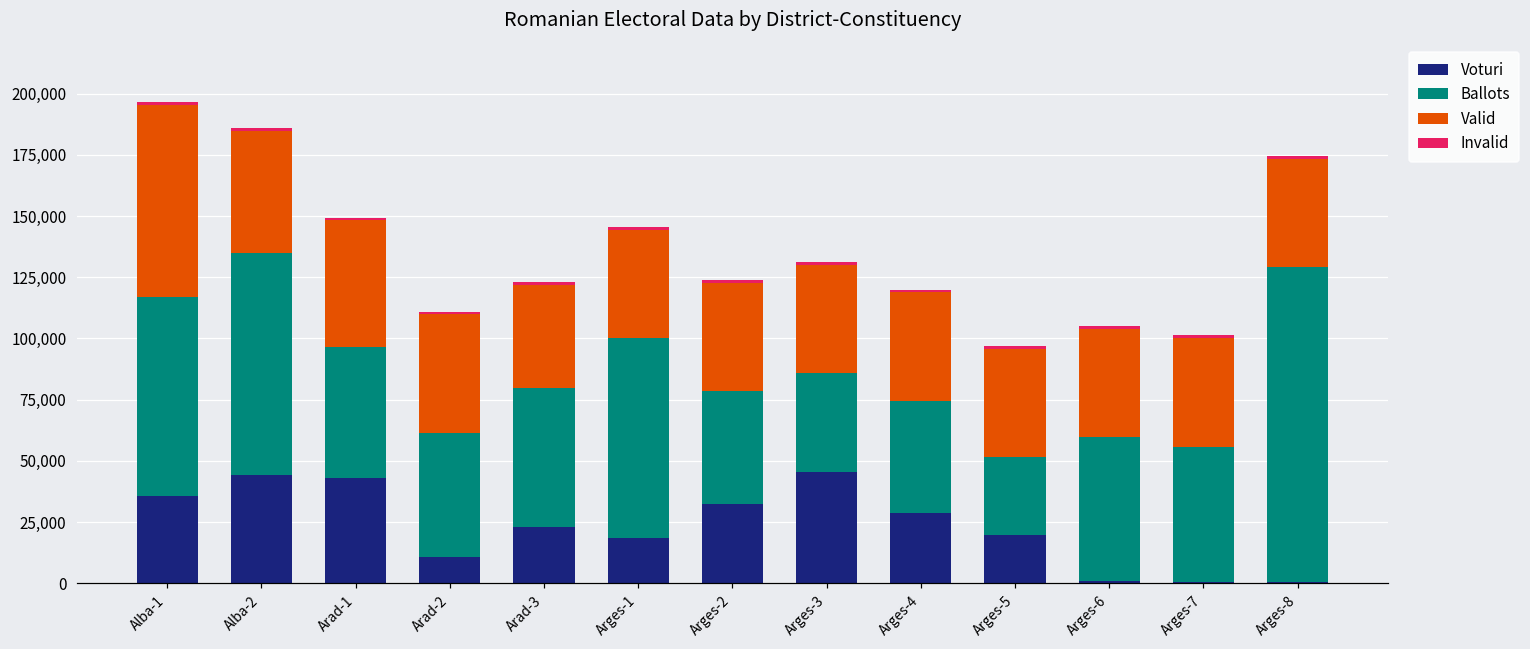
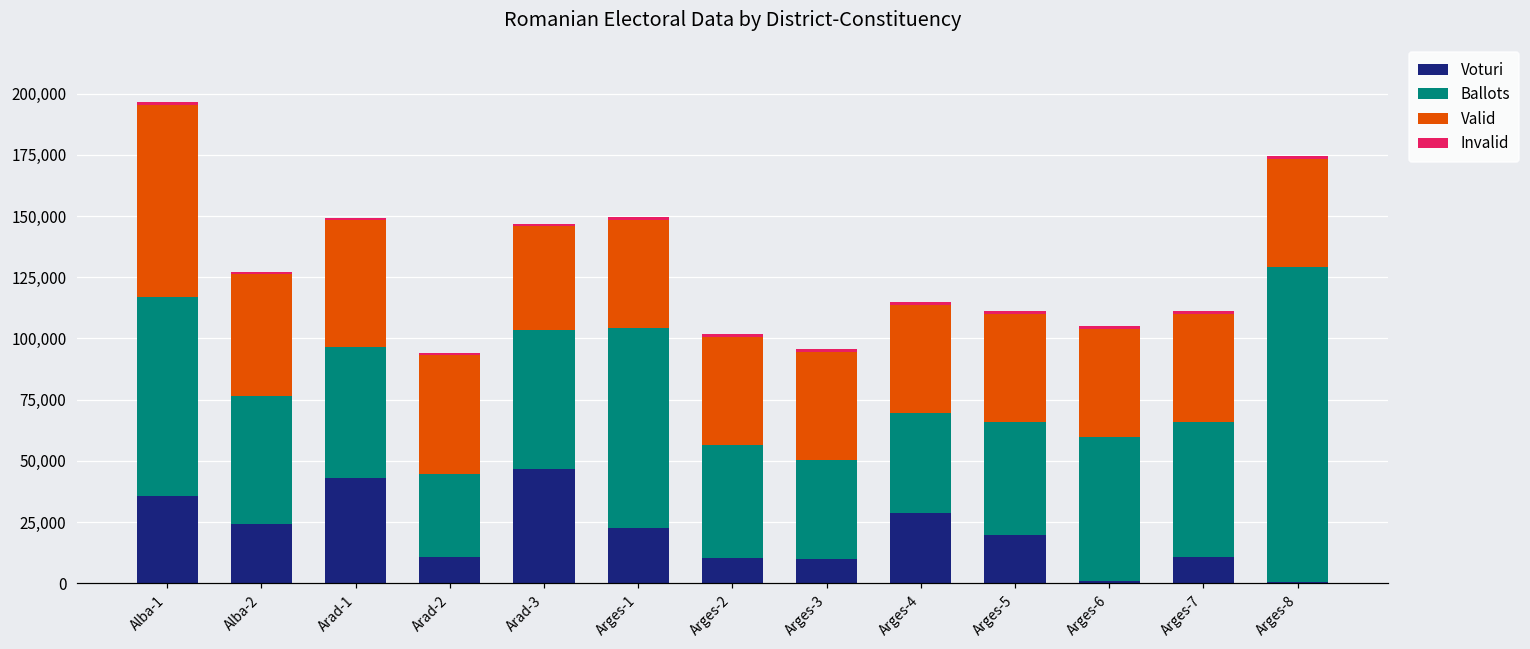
  {
    "Voturi": {
      "Alba-1": "36,000",
-     "Alba-2": "44,000",
+     "Alba-2": "24,000",
      "Arad-1": "43,000",
      "Arad-2": "11,000",
-     "Arad-3": "23,000",
-     "Arges-1": "18,000",
-     "Arges-2": "32,000",
-     "Arges-3": "46,000",
+     "Arad-3": "47,000",
+     "Arges-1": "22,000",
+     "Arges-2": "11,000",
+     "Arges-3": "10,000",
      "Arges-4": "29,000",
      "Arges-5": "20,000",
-     "Arges-7": "1,000"
+     "Arges-7": "11,000"
    },
    "Ballots": {
      "Alba-1": "81,000",
-     "Alba-2": "91,000",
+     "Alba-2": "52,000",
      "Arad-1": "53,000",
-     "Arad-2": "51,000",
+     "Arad-2": "34,000",
      "Arad-3": "57,000",
      "Arges-1": "82,000",
      "Arges-2": "46,000",
      "Arges-3": "40,000",
-     "Arges-4": "46,000",
-     "Arges-5": "32,000",
+     "Arges-4": "41,000",
+     "Arges-5": "46,000",
      "Arges-6": "59,000",
      "Arges-7": "55,000",
      "Arges-8": "129,000"
    },
    "Valid": {
      "Alba-1": "78,000",
      "Alba-2": "50,000",
      "Arad-1": "52,000",
      "Arad-2": "48,000",
      "Arad-3": "42,000",
      "Arges-1": "44,000",
      "Arges-2": "44,000",
      "Arges-3": "44,000",
      "Arges-4": "44,000",
      "Arges-5": "44,000",
      "Arges-6": "44,000",
      "Arges-7": "44,000",
      "Arges-8": "44,000"
    },
    "Invalid": {
      "Alba-1": "1,000",
      "Arad-2": "1,000",
      "Arges-1": "1,000",
      "Arges-2": "1,000",
      "Arges-3": "1,000",
      "Arges-4": "1,000",
      "Arges-5": "1,000",
      "Arges-6": "1,000",
      "Arges-7": "1,000",
      "Arges-8": "1,000"
    }
  }
